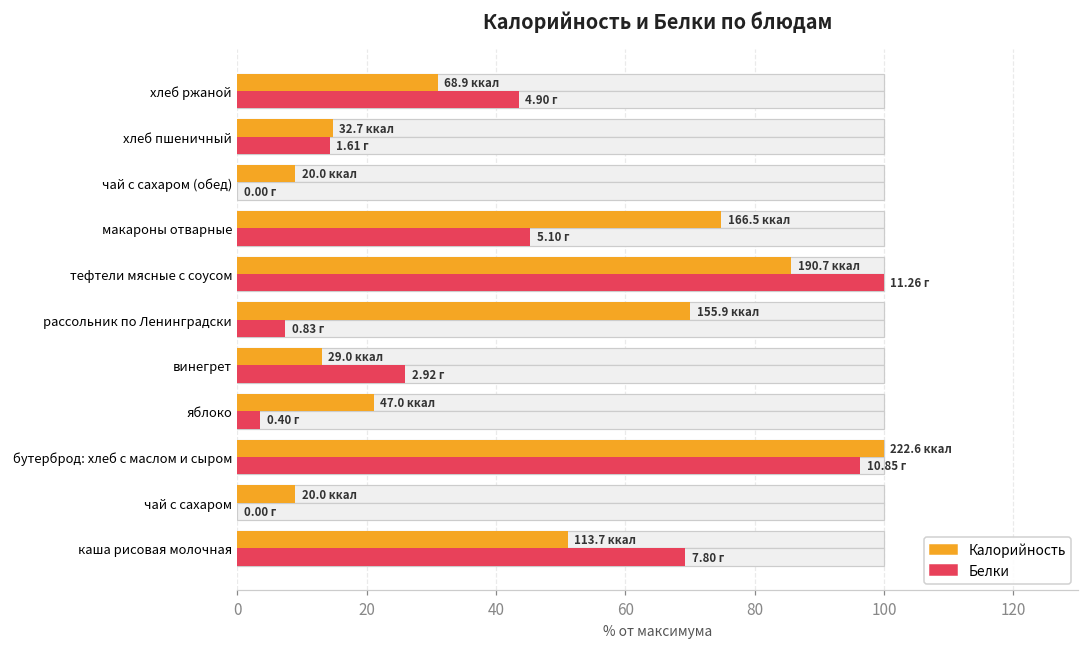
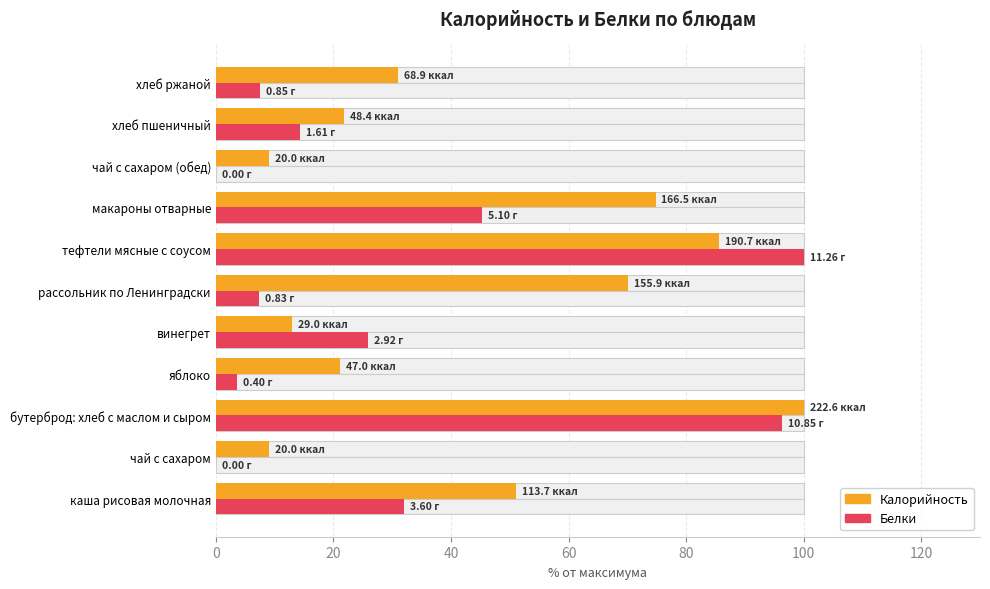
  {
    "Калорийность": {
-     "хлеб пшеничный": 32.7
+     "хлеб пшеничный": 48.4
    },
    "Белки": {
-     "хлеб ржаной": 4.90,
+     "хлеб ржаной": 0.85,
      "чай с сахаром (обед)": 0.00,
      "чай с сахаром": 0.00,
-     "каша рисовая молочная": 7.80
+     "каша рисовая молочная": 3.60
    }
  }
